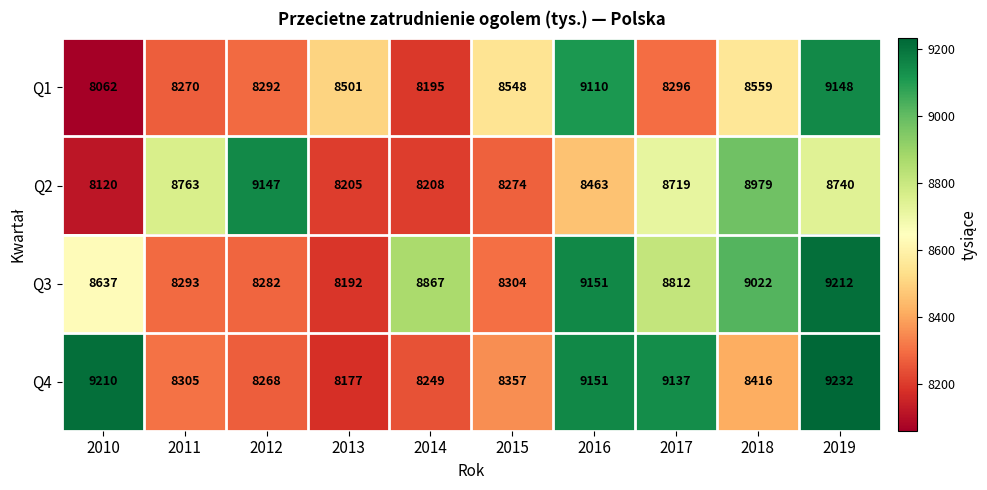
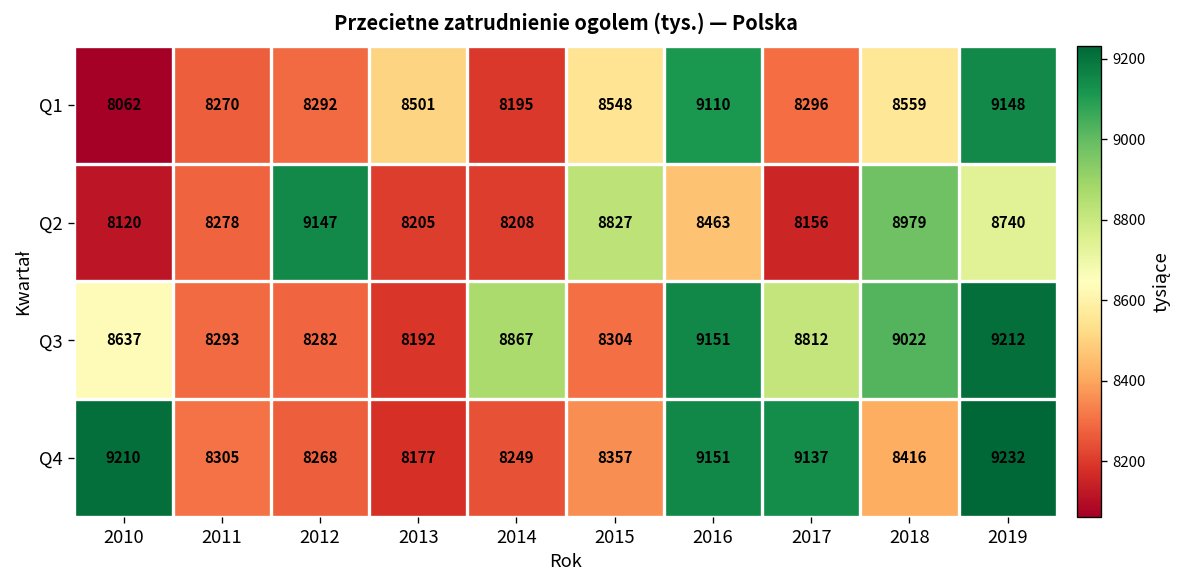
  {
    "Q1": {
      "2010": 8062,
      "2011": 8270,
      "2012": 8292,
      "2013": 8501,
      "2014": 8195,
      "2015": 8548,
      "2016": 9110,
      "2017": 8296,
      "2018": 8559,
      "2019": 9148
    },
    "Q2": {
      "2010": 8120,
-     "2011": 8763,
+     "2011": 8278,
      "2012": 9147,
      "2013": 8205,
      "2014": 8208,
-     "2015": 8274,
+     "2015": 8827,
      "2016": 8463,
-     "2017": 8719,
+     "2017": 8156,
      "2018": 8979,
      "2019": 8740
    },
    "Q3": {
      "2010": 8637,
      "2011": 8293,
      "2012": 8282,
      "2013": 8192,
      "2014": 8867,
      "2015": 8304,
      "2016": 9151,
      "2017": 8812,
      "2018": 9022,
      "2019": 9212
    },
    "Q4": {
      "2010": 9210,
      "2011": 8305,
      "2012": 8268,
      "2013": 8177,
      "2014": 8249,
      "2015": 8357,
      "2016": 9151,
      "2017": 9137,
      "2018": 8416,
      "2019": 9232
    }
  }
